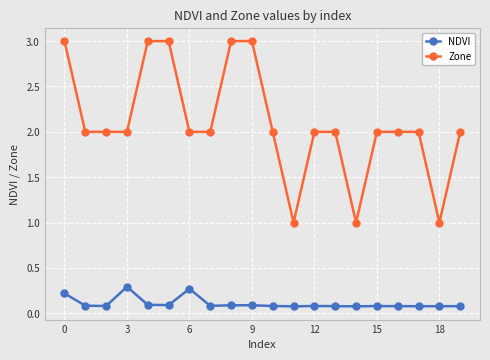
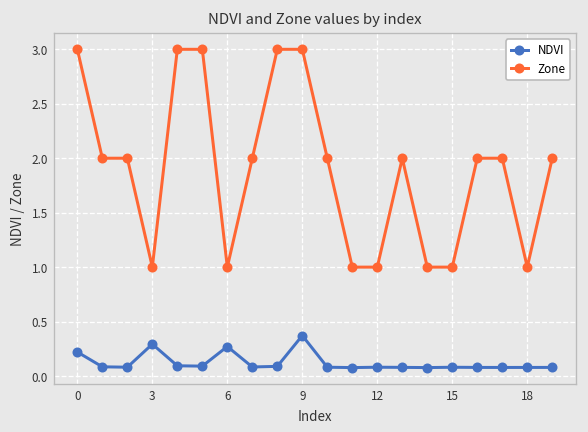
  {
    "NDVI": {
      "0": 0.2,
      "3": 0.3,
      "6": 0.3,
-     "9": 0.1,
+     "9": 0.4,
      "12": 0.1,
      "15": 0.1,
      "18": 0.1
    },
    "Zone": {
      "0": 3,
-     "3": 2,
-     "6": 2,
+     "3": 1,
+     "6": 1,
      "9": 3,
-     "12": 2,
-     "15": 2,
+     "12": 1,
+     "15": 1,
      "18": 1
    }
  }
